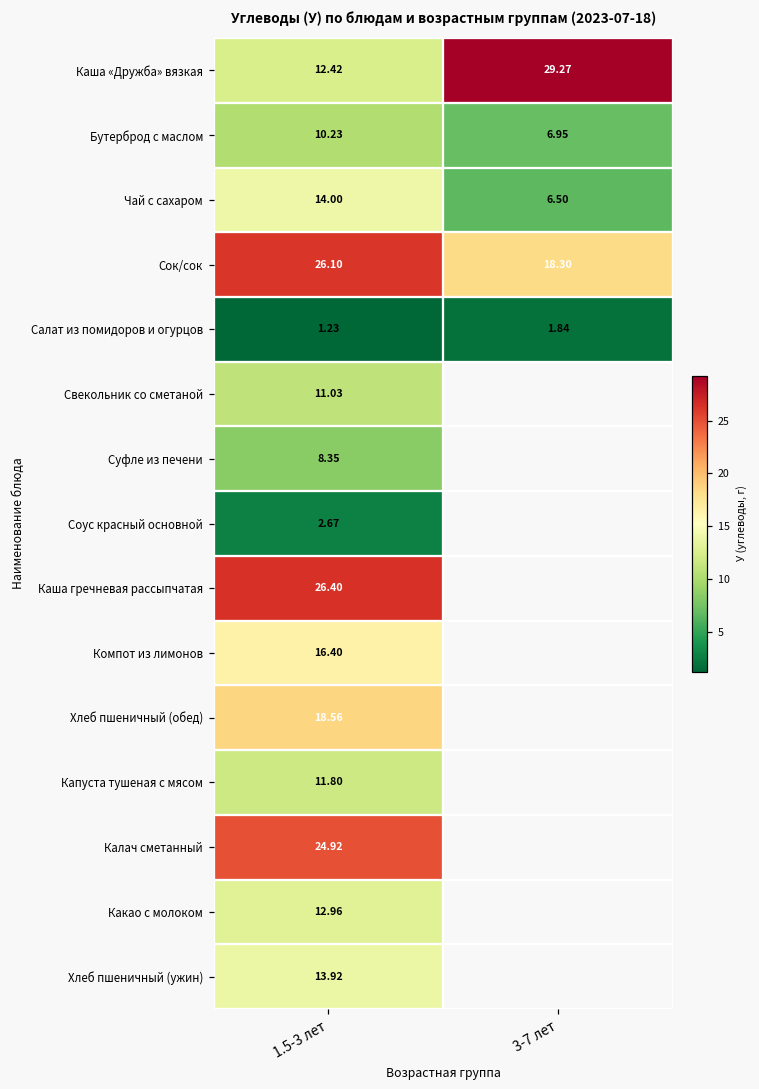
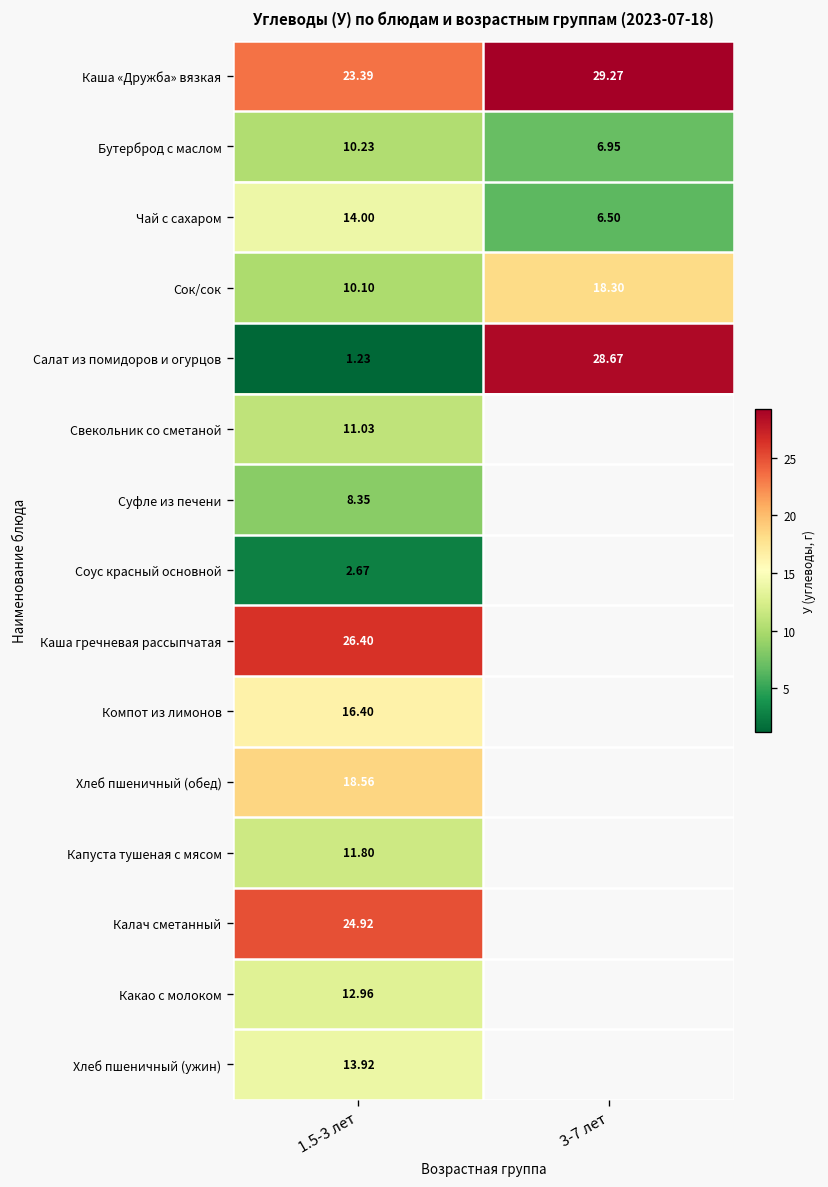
  {
    "Каша «Дружба» вязкая": {
-     "1.5-3 лет": 12.42,
+     "1.5-3 лет": 23.39,
      "3-7 лет": 29.27
    },
    "Бутерброд с маслом": {
      "1.5-3 лет": 10.23,
      "3-7 лет": 6.95
    },
    "Чай с сахаром": {
      "1.5-3 лет": 14.00,
      "3-7 лет": 6.50
    },
    "Сок/сок": {
-     "1.5-3 лет": 26.10,
+     "1.5-3 лет": 10.10,
      "3-7 лет": 18.30
    },
    "Салат из помидоров и огурцов": {
      "1.5-3 лет": 1.23,
-     "3-7 лет": 1.84
+     "3-7 лет": 28.67
    },
    "Свекольник со сметаной": {
      "1.5-3 лет": 11.03
    },
    "Суфле из печени": {
      "1.5-3 лет": 8.35
    },
    "Соус красный основной": {
      "1.5-3 лет": 2.67
    },
    "Каша гречневая рассыпчатая": {
      "1.5-3 лет": 26.40
    },
    "Компот из лимонов": {
      "1.5-3 лет": 16.40
    },
    "Хлеб пшеничный (обед)": {
      "1.5-3 лет": 18.56
    },
    "Капуста тушеная с мясом": {
      "1.5-3 лет": 11.80
    },
    "Калач сметанный": {
      "1.5-3 лет": 24.92
    },
    "Какао с молоком": {
      "1.5-3 лет": 12.96
    },
    "Хлеб пшеничный (ужин)": {
      "1.5-3 лет": 13.92
    }
  }
